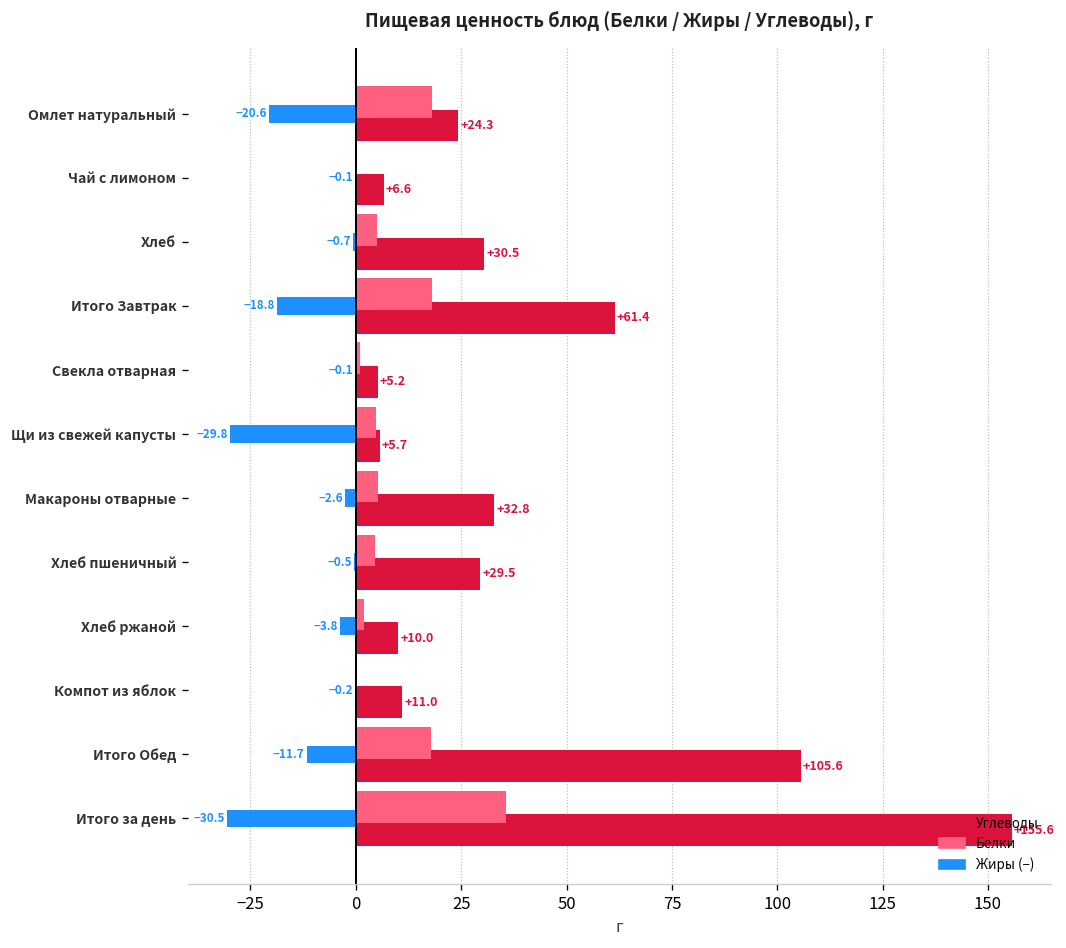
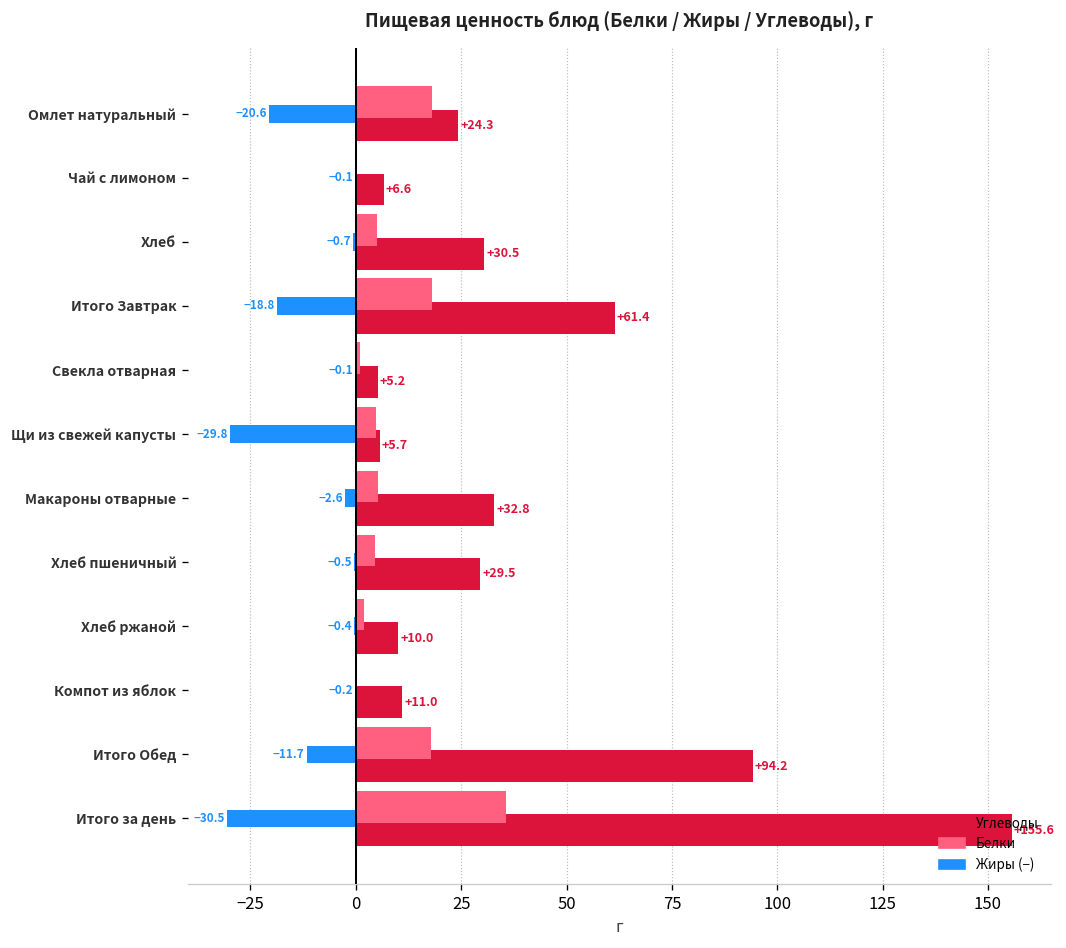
  {
    "Углеводы": {
      "Омлет натуральный": "+24.3",
      "Чай с лимоном": "+6.6",
      "Хлеб": "+30.5",
      "Итого Завтрак": "+61.4",
      "Свекла отварная": "+5.2",
      "Щи из свежей капусты": "+5.7",
      "Макароны отварные": "+32.8",
      "Хлеб пшеничный": "+29.5",
      "Хлеб ржаной": "+10.0",
      "Компот из яблок": "+11.0",
-     "Итого Обед": "+105.6",
+     "Итого Обед": "+94.2",
      "Итого за день": "+155.6"
    },
    "Белки": {
      "Омлет натуральный": "18",
      "Хлеб": "5",
      "Итого Завтрак": "18",
      "Свекла отварная": "1",
      "Щи из свежей капусты": "5",
      "Макароны отварные": "5",
      "Хлеб пшеничный": "5",
      "Хлеб ржаной": "2",
      "Итого Обед": "18",
      "Итого за день": "36"
    },
    "Жиры (−)": {
      "Омлет натуральный": "-20.6",
      "Чай с лимоном": "-0.1",
      "Хлеб": "-0.7",
      "Итого Завтрак": "-18.8",
      "Свекла отварная": "-0.1",
      "Щи из свежей капусты": "-29.8",
      "Макароны отварные": "-2.6",
      "Хлеб пшеничный": "-0.5",
-     "Хлеб ржаной": "-3.8",
+     "Хлеб ржаной": "-0.4",
      "Компот из яблок": "-0.2",
      "Итого Обед": "-11.7",
      "Итого за день": "-30.5"
    }
  }
